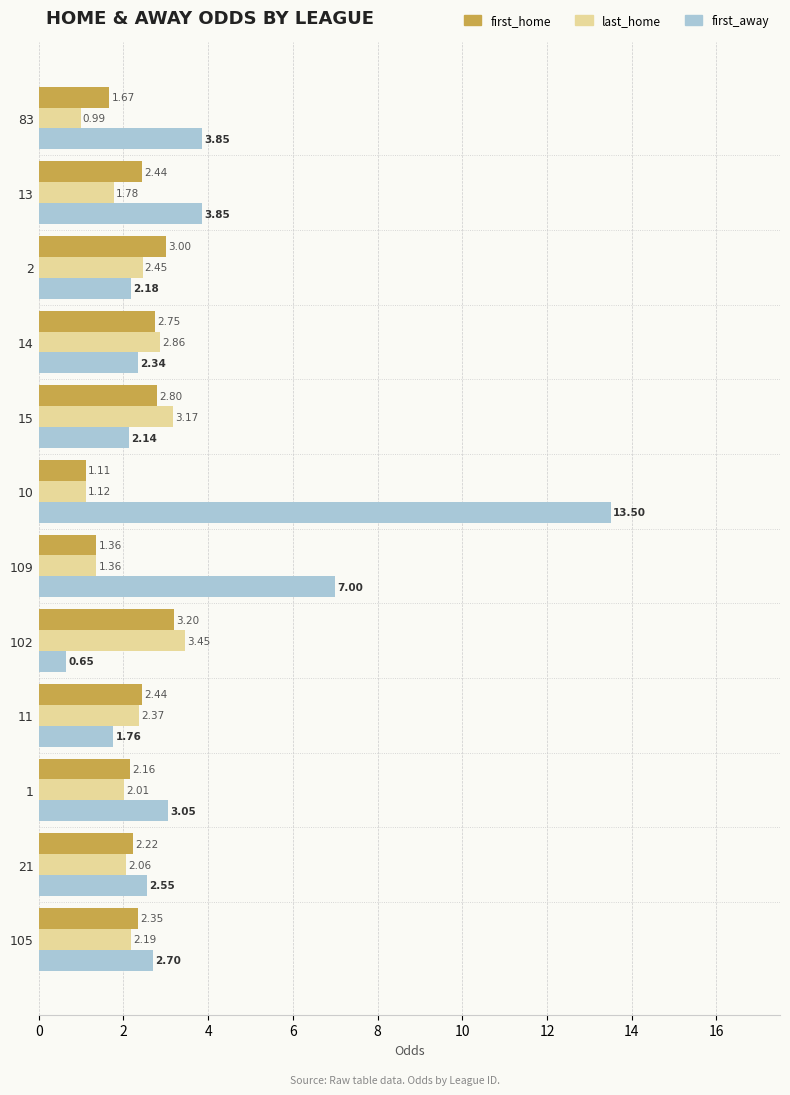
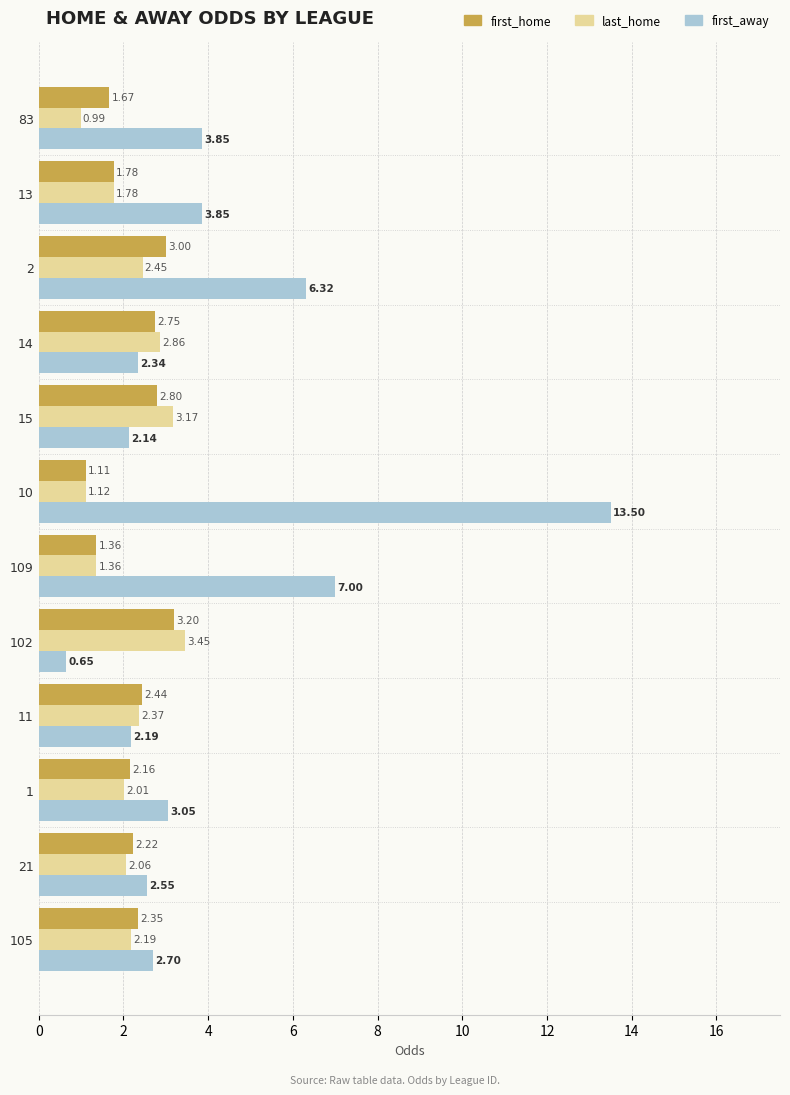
  {
    "first_home": {
      "83": 1.67,
-     "13": 2.44,
+     "13": 1.78,
      "2": 3.00,
      "14": 2.75,
      "15": 2.80,
      "10": 1.11,
      "109": 1.36,
      "102": 3.20,
      "11": 2.44,
      "1": 2.16,
      "21": 2.22,
      "105": 2.35
    },
    "last_home": {
      "83": 0.99,
      "13": 1.78,
      "2": 2.45,
      "14": 2.86,
      "15": 3.17,
      "10": 1.12,
      "109": 1.36,
      "102": 3.45,
      "11": 2.37,
      "1": 2.01,
      "21": 2.06,
      "105": 2.19
    },
    "first_away": {
      "83": 3.85,
      "13": 3.85,
-     "2": 2.18,
+     "2": 6.32,
      "14": 2.34,
      "15": 2.14,
      "10": 13.50,
      "109": 7.00,
      "102": 0.65,
-     "11": 1.76,
+     "11": 2.19,
      "1": 3.05,
      "21": 2.55,
      "105": 2.70
    }
  }
